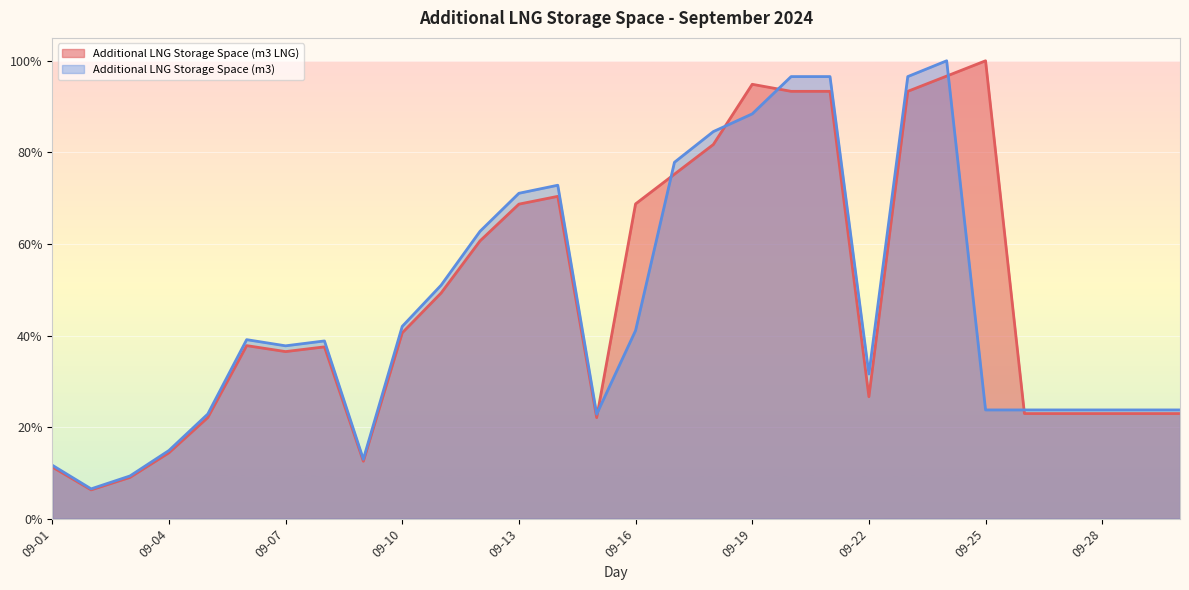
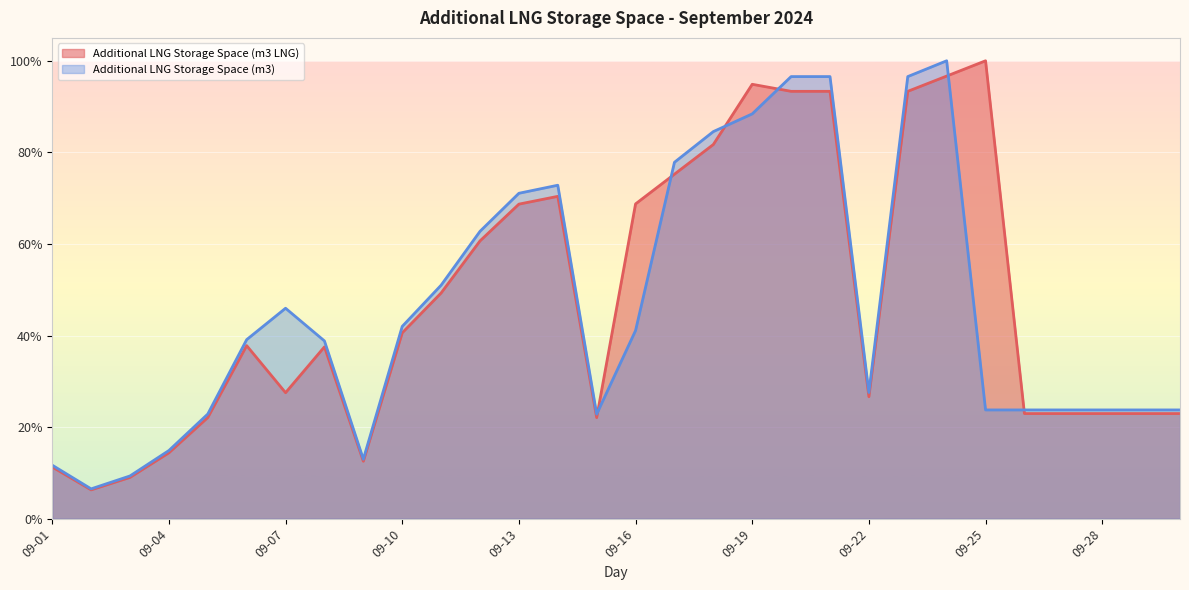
  {
    "Additional LNG Storage Space (m3 LNG)": {
-     "09-07": "36%",
+     "09-07": "28%",
      "09-10": "41%",
      "09-13": "69%",
      "09-16": "69%",
      "09-19": "95%",
      "09-22": "27%",
      "09-25": "100%",
      "09-28": "23%"
    },
    "Additional LNG Storage Space (m3)": {
-     "09-07": "38%",
+     "09-07": "46%",
      "09-10": "42%",
      "09-13": "71%",
      "09-16": "41%",
      "09-19": "88%",
-     "09-22": "32%",
+     "09-22": "28%",
      "09-25": "24%",
      "09-28": "24%"
    }
  }
